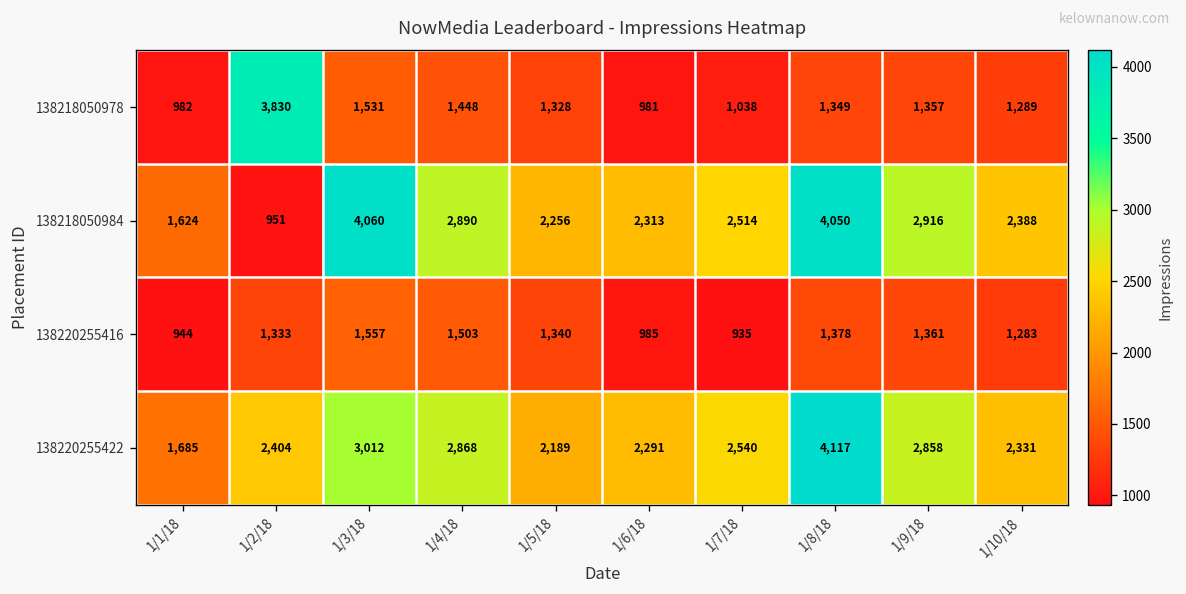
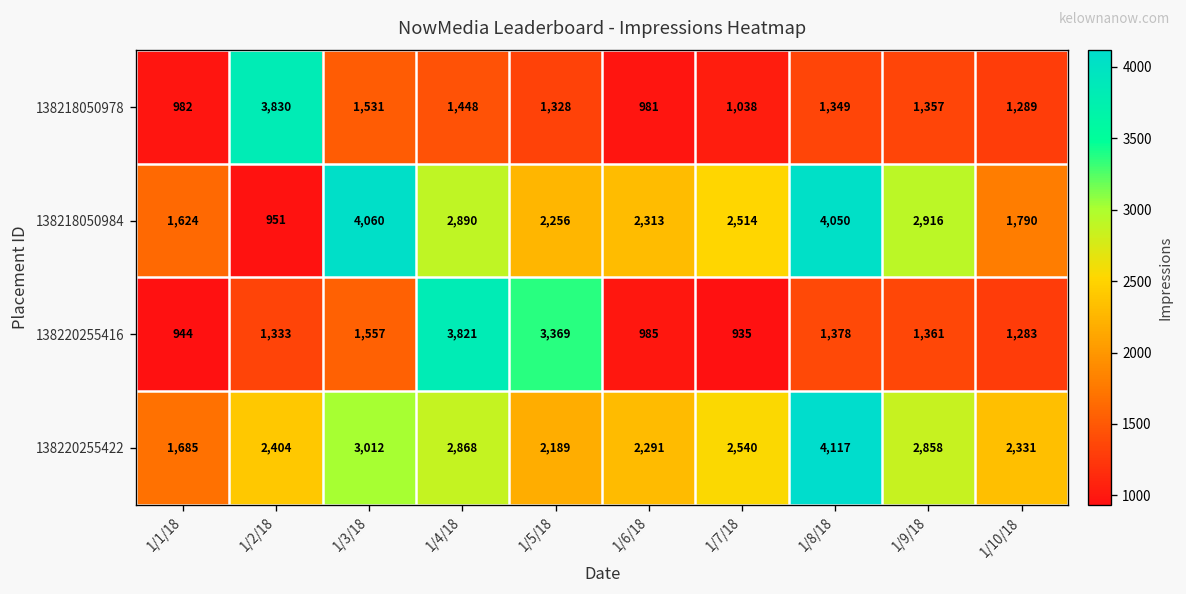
  {
    "138218050978": {
      "1/1/18": "982",
      "1/2/18": "3,830",
      "1/3/18": "1,531",
      "1/4/18": "1,448",
      "1/5/18": "1,328",
      "1/6/18": "981",
      "1/7/18": "1,038",
      "1/8/18": "1,349",
      "1/9/18": "1,357",
      "1/10/18": "1,289"
    },
    "138218050984": {
      "1/1/18": "1,624",
      "1/2/18": "951",
      "1/3/18": "4,060",
      "1/4/18": "2,890",
      "1/5/18": "2,256",
      "1/6/18": "2,313",
      "1/7/18": "2,514",
      "1/8/18": "4,050",
      "1/9/18": "2,916",
-     "1/10/18": "2,388"
+     "1/10/18": "1,790"
    },
    "138220255416": {
      "1/1/18": "944",
      "1/2/18": "1,333",
      "1/3/18": "1,557",
-     "1/4/18": "1,503",
-     "1/5/18": "1,340",
+     "1/4/18": "3,821",
+     "1/5/18": "3,369",
      "1/6/18": "985",
      "1/7/18": "935",
      "1/8/18": "1,378",
      "1/9/18": "1,361",
      "1/10/18": "1,283"
    },
    "138220255422": {
      "1/1/18": "1,685",
      "1/2/18": "2,404",
      "1/3/18": "3,012",
      "1/4/18": "2,868",
      "1/5/18": "2,189",
      "1/6/18": "2,291",
      "1/7/18": "2,540",
      "1/8/18": "4,117",
      "1/9/18": "2,858",
      "1/10/18": "2,331"
    }
  }
